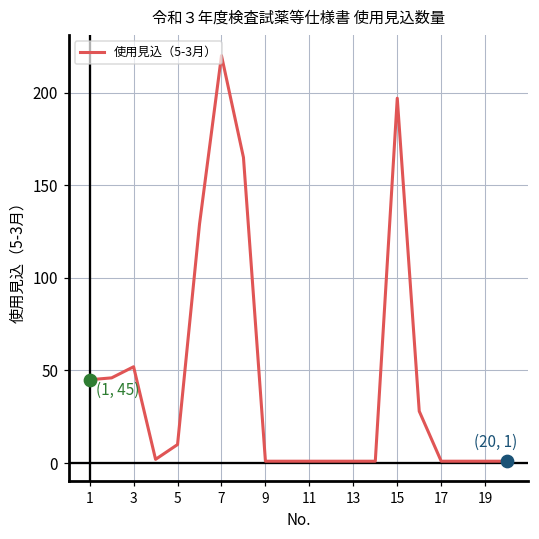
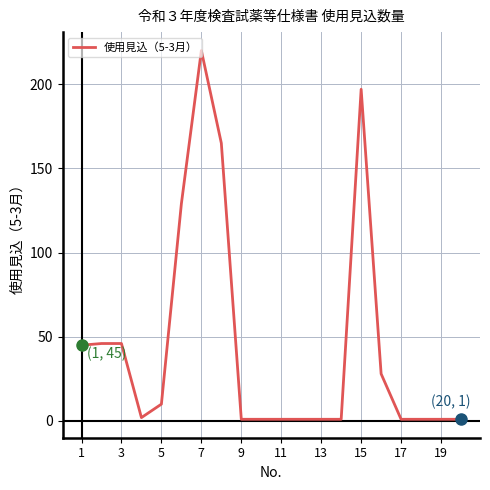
  {
    "使用見込（5-3月）": {
-     "3": 52,
+     "3": 46,
      "5": 10,
      "9": 1,
      "11": 1,
      "13": 1,
      "15": 197,
      "17": 1
    }
  }
